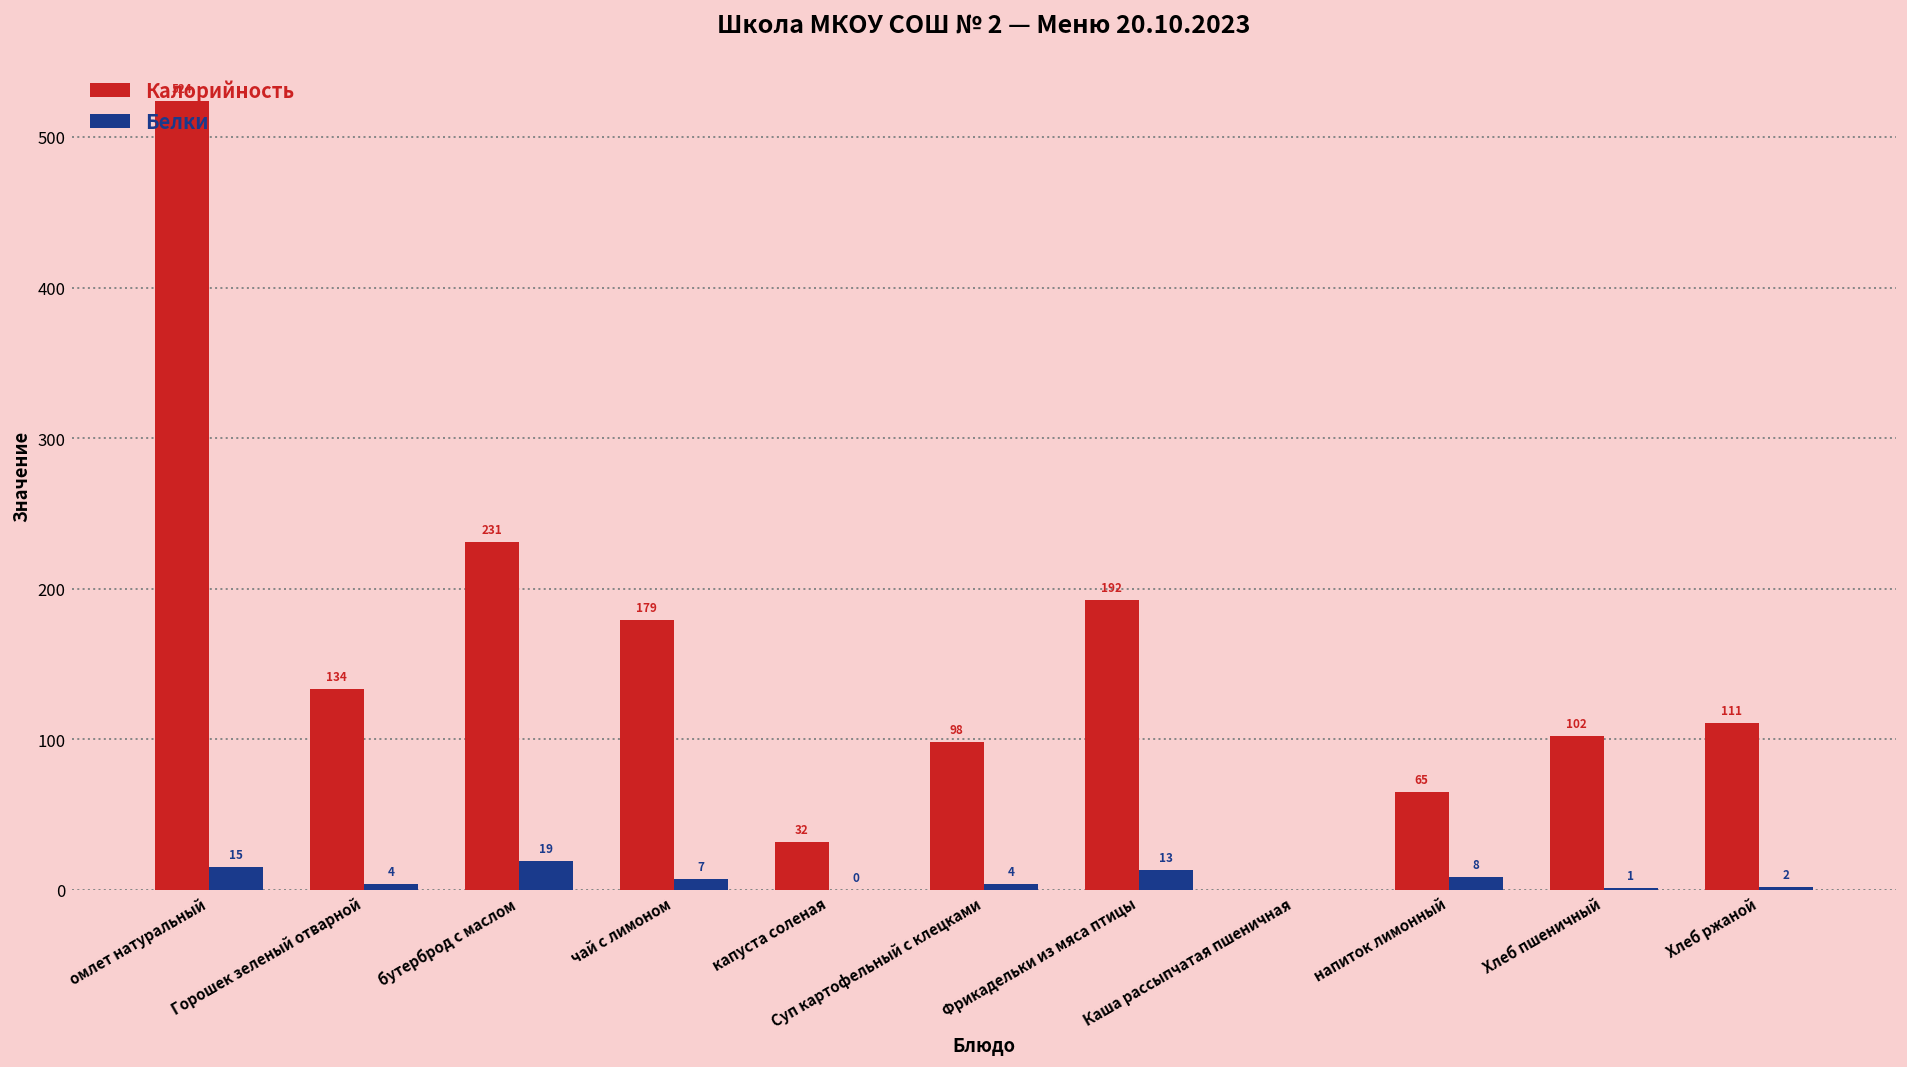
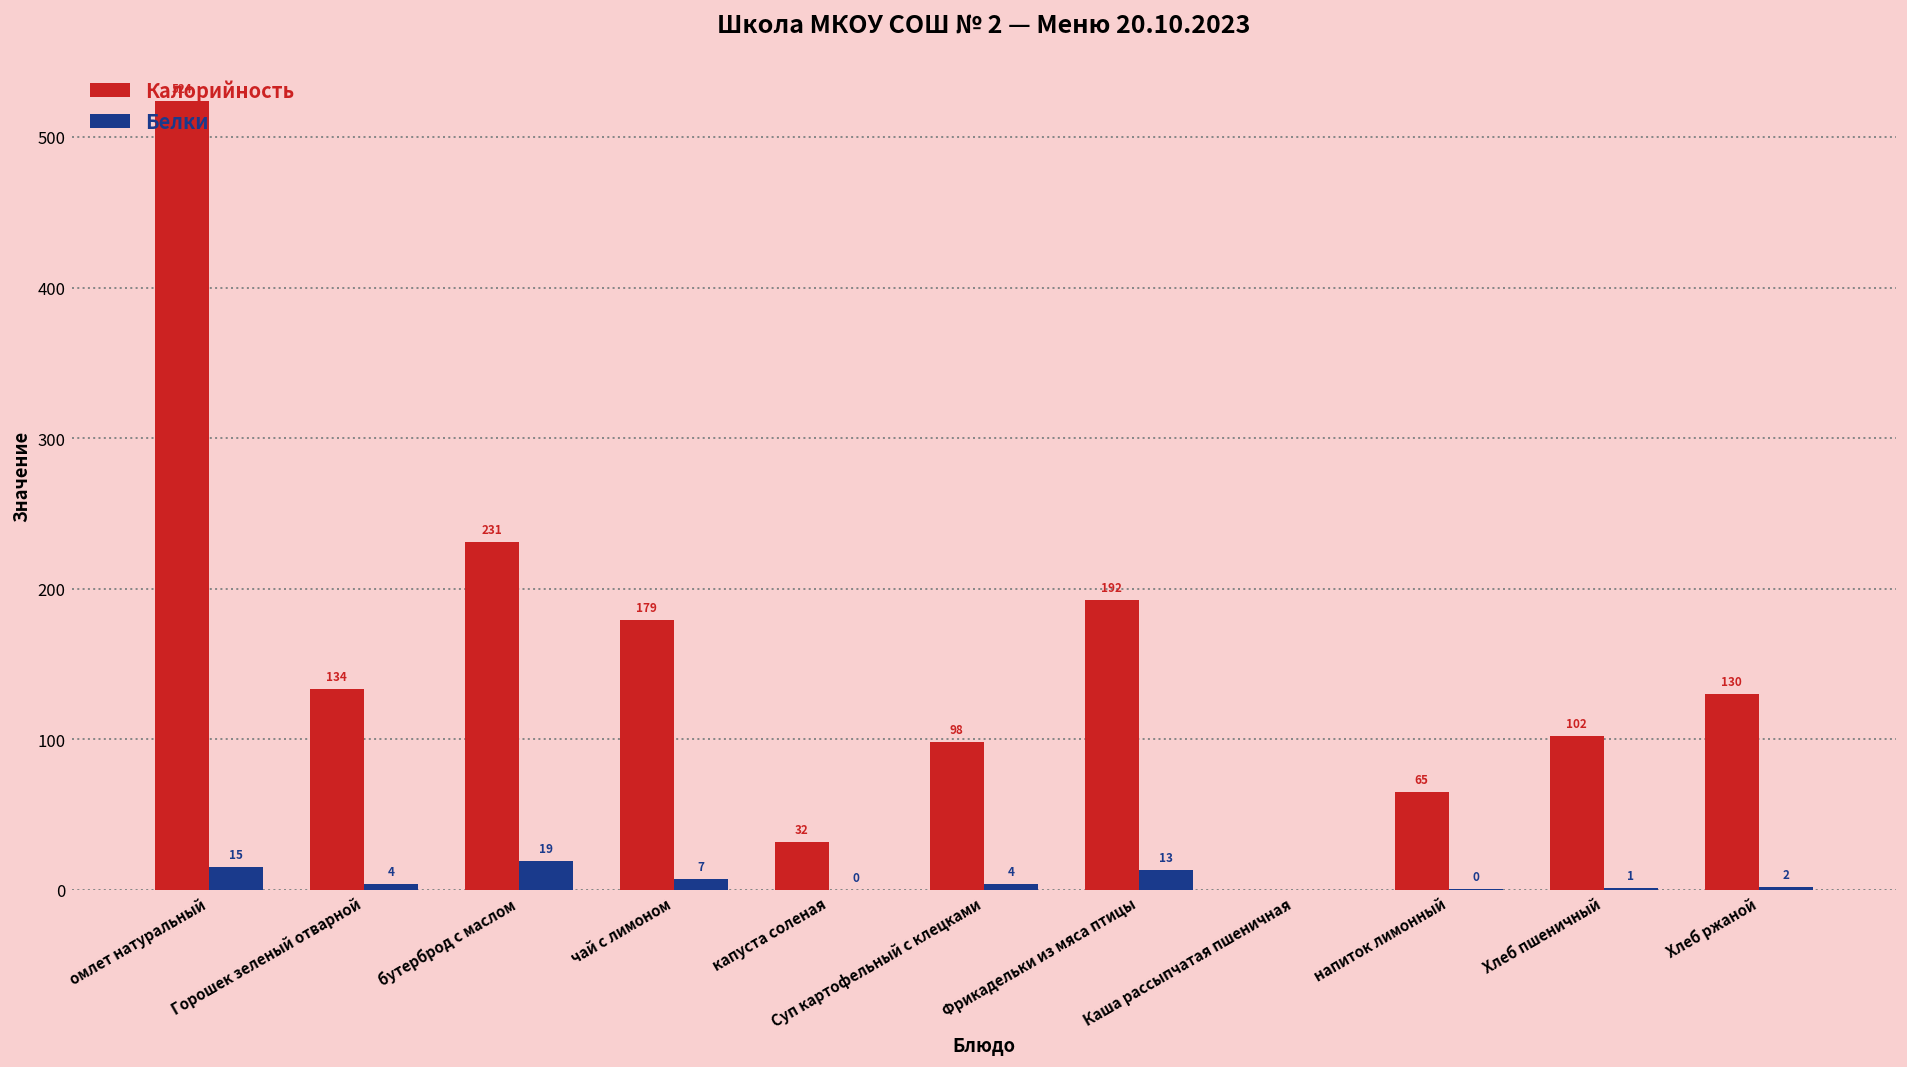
  {
    "Калорийность": {
      "омлет натуральный": 524,
      "Горошек зеленый отварной": 134,
      "бутерброд с маслом": 231,
      "чай с лимоном": 179,
      "капуста соленая": 32,
      "Суп картофельный с клецками": 98,
      "Фрикадельки из мяса птицы": 192,
      "напиток лимонный": 65,
      "Хлеб пшеничный": 102,
-     "Хлеб ржаной": 111
+     "Хлеб ржаной": 130
    },
    "Белки": {
      "омлет натуральный": 15,
      "Горошек зеленый отварной": 4,
      "бутерброд с маслом": 19,
      "чай с лимоном": 7,
      "капуста соленая": 0,
      "Суп картофельный с клецками": 4,
      "Фрикадельки из мяса птицы": 13,
-     "напиток лимонный": 8,
+     "напиток лимонный": 0,
      "Хлеб пшеничный": 1,
      "Хлеб ржаной": 2
    }
  }
